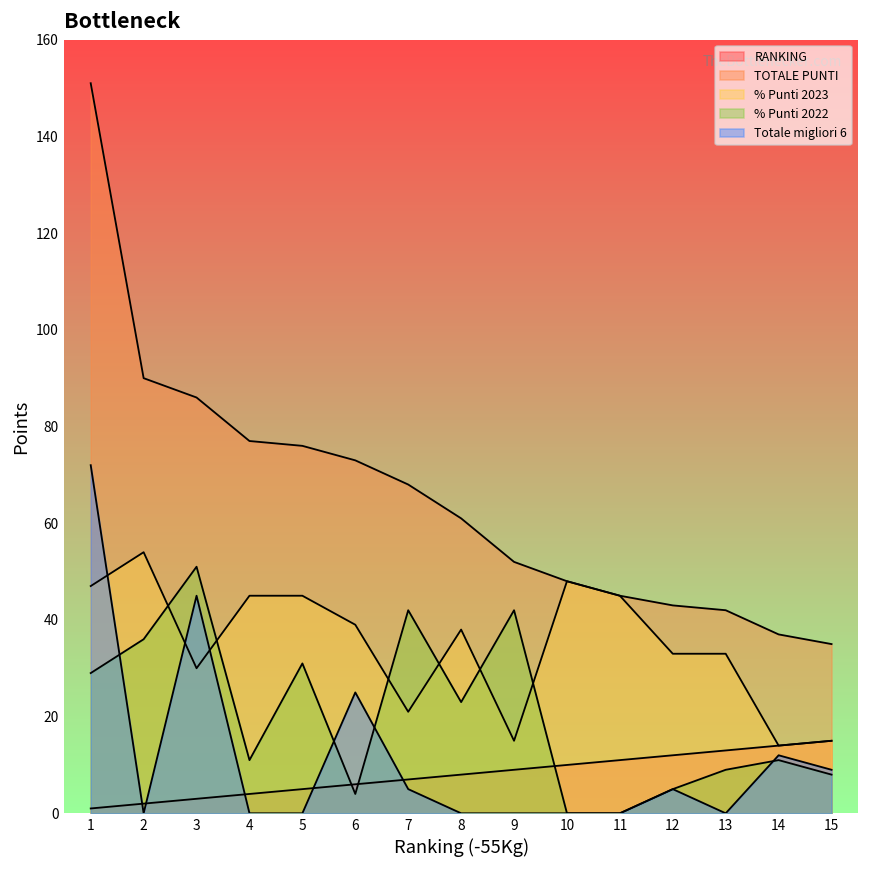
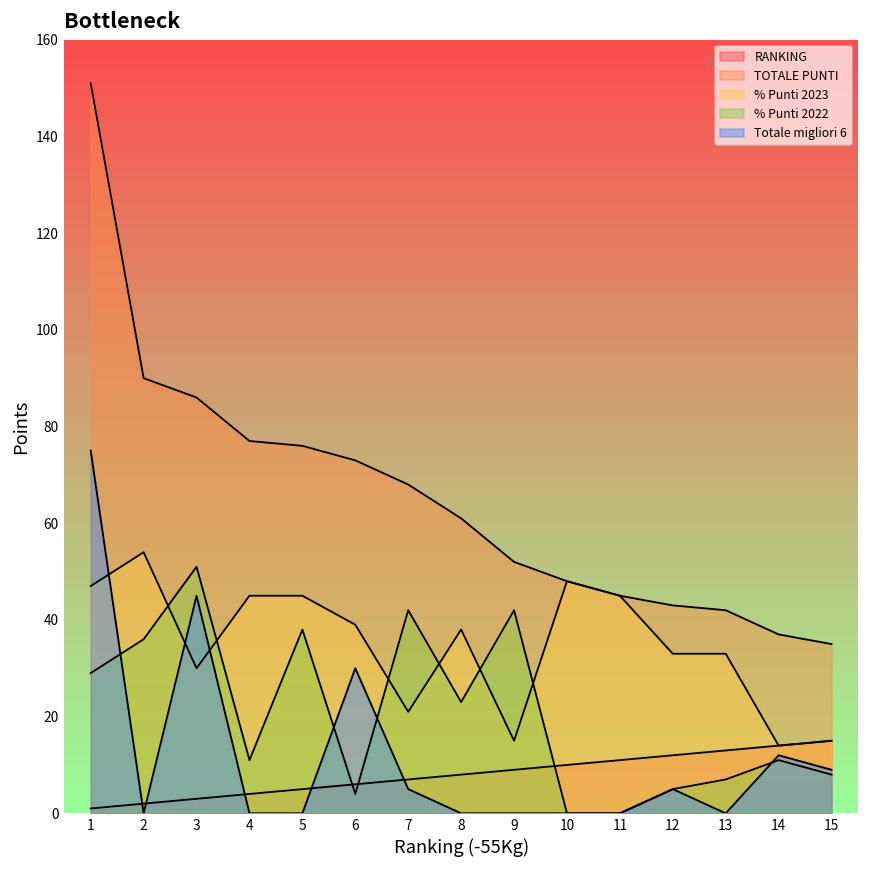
  {
    "% Punti 2022": {
      "1": 29,
      "2": 36,
      "3": 51,
      "4": 11,
-     "5": 31,
+     "5": 38,
      "6": 4,
      "7": 42,
      "8": 23,
      "9": 42,
-     "13": 9,
+     "13": 7,
      "14": 11,
      "15": 8
    },
    "Totale migliori 6": {
-     "1": 72,
+     "1": 75,
      "2": 0,
      "3": 45,
      "4": 0,
      "5": 0,
-     "6": 25,
+     "6": 30,
      "7": 5,
      "8": 0,
      "9": 0,
      "13": 0,
      "14": 12,
      "15": 9
    }
  }
